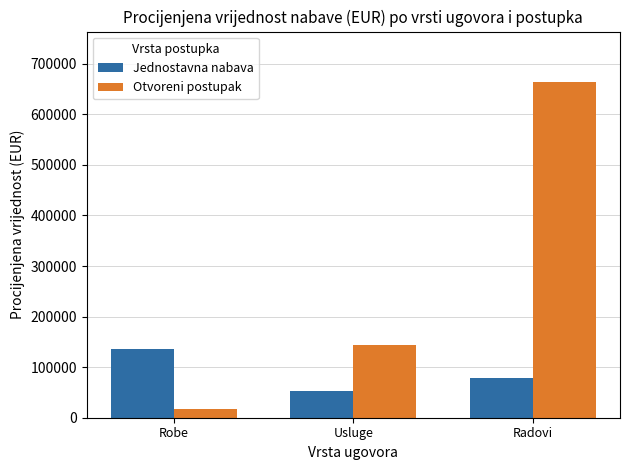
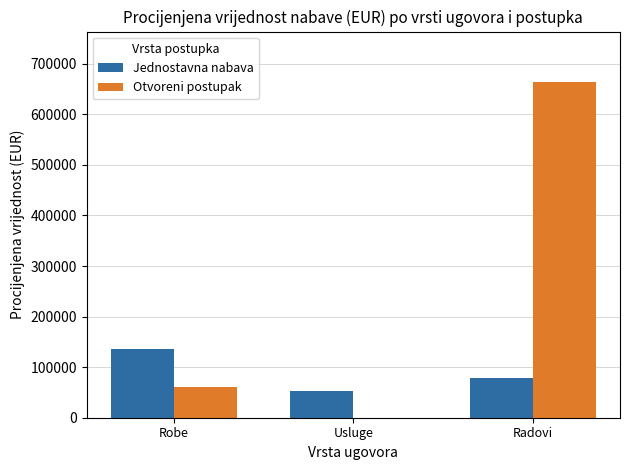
  {
    "Jednostavna nabava": {
      "Robe": 140000,
      "Usluge": 50000,
      "Radovi": 80000
    },
    "Otvoreni postupak": {
-     "Robe": 20000,
-     "Usluge": 140000,
+     "Robe": 60000,
+     "Usluge": 0,
      "Radovi": 660000
    }
  }
